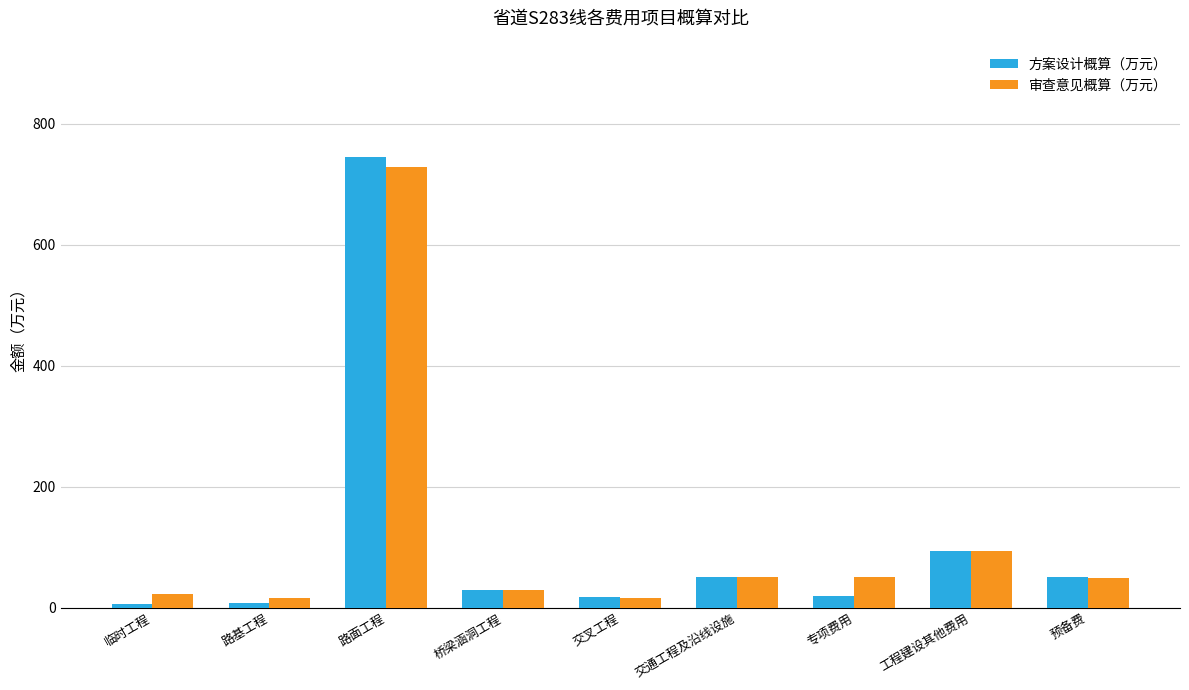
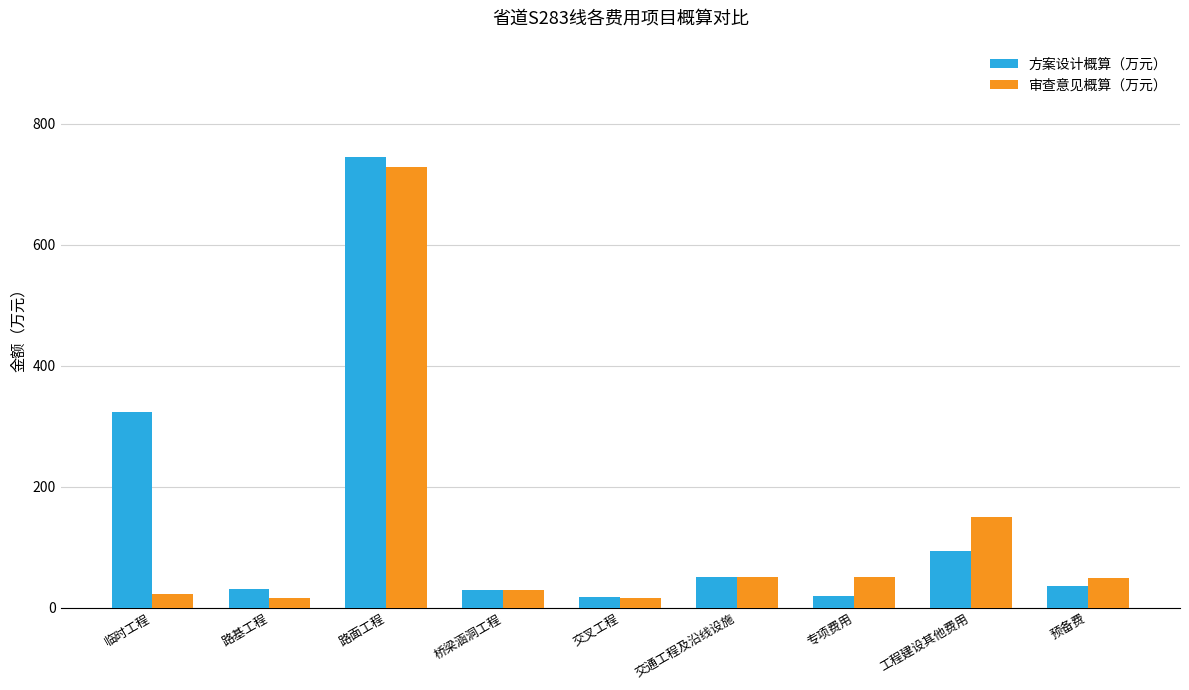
  {
    "方案设计概算（万元）": {
-     "临时工程": 10,
-     "路基工程": 10,
+     "临时工程": 320,
+     "路基工程": 30,
      "路面工程": 740,
      "桥梁涵洞工程": 30,
      "交叉工程": 20,
      "交通工程及沿线设施": 50,
      "专项费用": 20,
      "工程建设其他费用": 90,
-     "预备费": 50
+     "预备费": 40
    },
    "审查意见概算（万元）": {
      "临时工程": 20,
      "路基工程": 20,
      "路面工程": 730,
      "桥梁涵洞工程": 30,
      "交叉工程": 20,
      "交通工程及沿线设施": 50,
      "专项费用": 50,
-     "工程建设其他费用": 90,
+     "工程建设其他费用": 150,
      "预备费": 50
    }
  }
